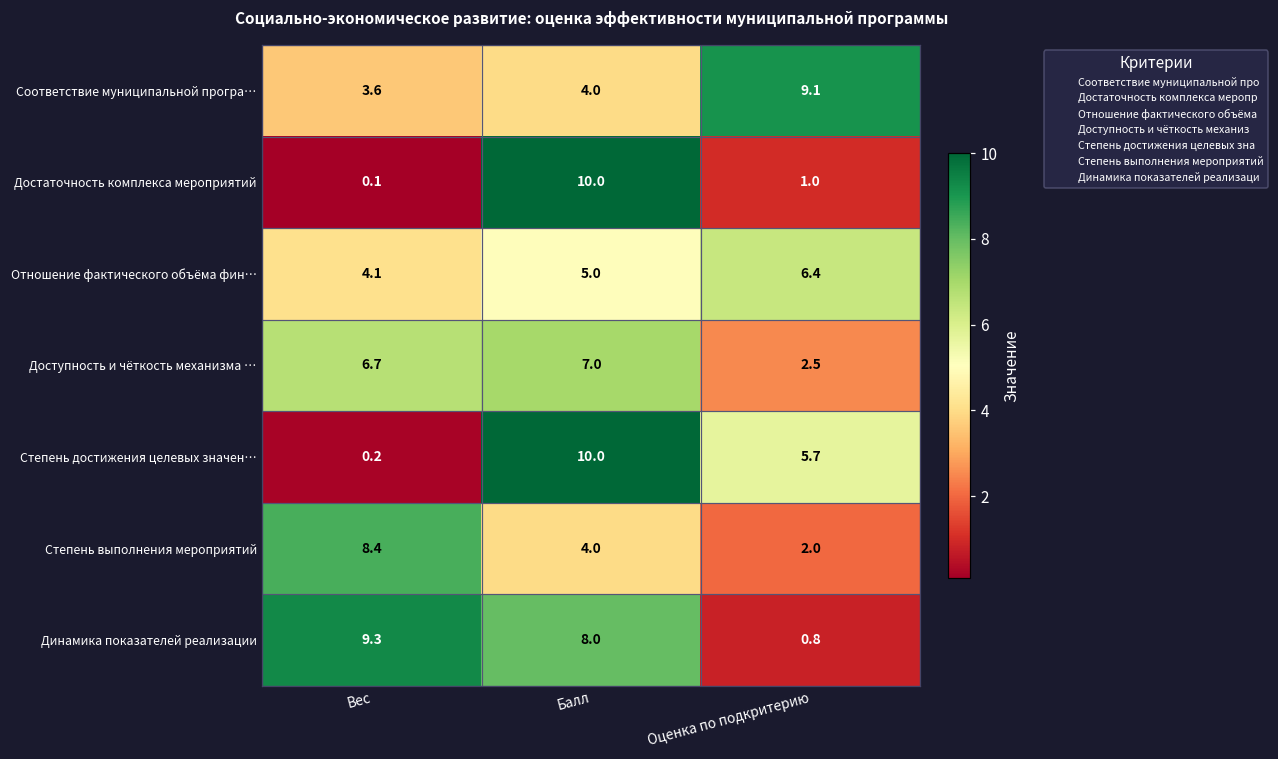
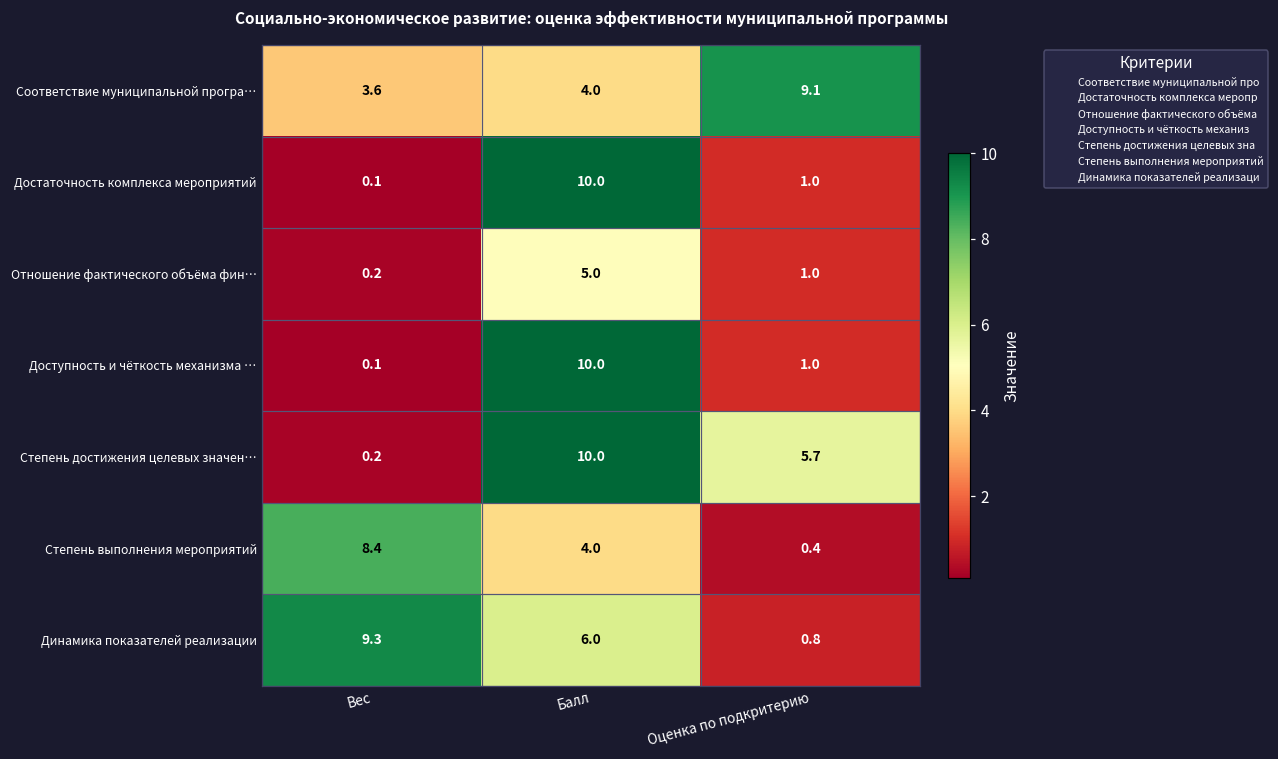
  {
    "Соответствие муниципальной програ…": {
      "Вес": 3.6,
      "Балл": 4.0,
      "Оценка по подкритерию": 9.1
    },
    "Достаточность комплекса мероприятий": {
      "Вес": 0.1,
      "Балл": 10.0,
      "Оценка по подкритерию": 1.0
    },
    "Отношение фактического объёма фин…": {
-     "Вес": 4.1,
+     "Вес": 0.2,
      "Балл": 5.0,
-     "Оценка по подкритерию": 6.4
+     "Оценка по подкритерию": 1.0
    },
    "Доступность и чёткость механизма …": {
-     "Вес": 6.7,
-     "Балл": 7.0,
-     "Оценка по подкритерию": 2.5
+     "Вес": 0.1,
+     "Балл": 10.0,
+     "Оценка по подкритерию": 1.0
    },
    "Степень достижения целевых значен…": {
      "Вес": 0.2,
      "Балл": 10.0,
      "Оценка по подкритерию": 5.7
    },
    "Степень выполнения мероприятий": {
      "Вес": 8.4,
      "Балл": 4.0,
-     "Оценка по подкритерию": 2.0
+     "Оценка по подкритерию": 0.4
    },
    "Динамика показателей реализации": {
      "Вес": 9.3,
-     "Балл": 8.0,
+     "Балл": 6.0,
      "Оценка по подкритерию": 0.8
    }
  }
